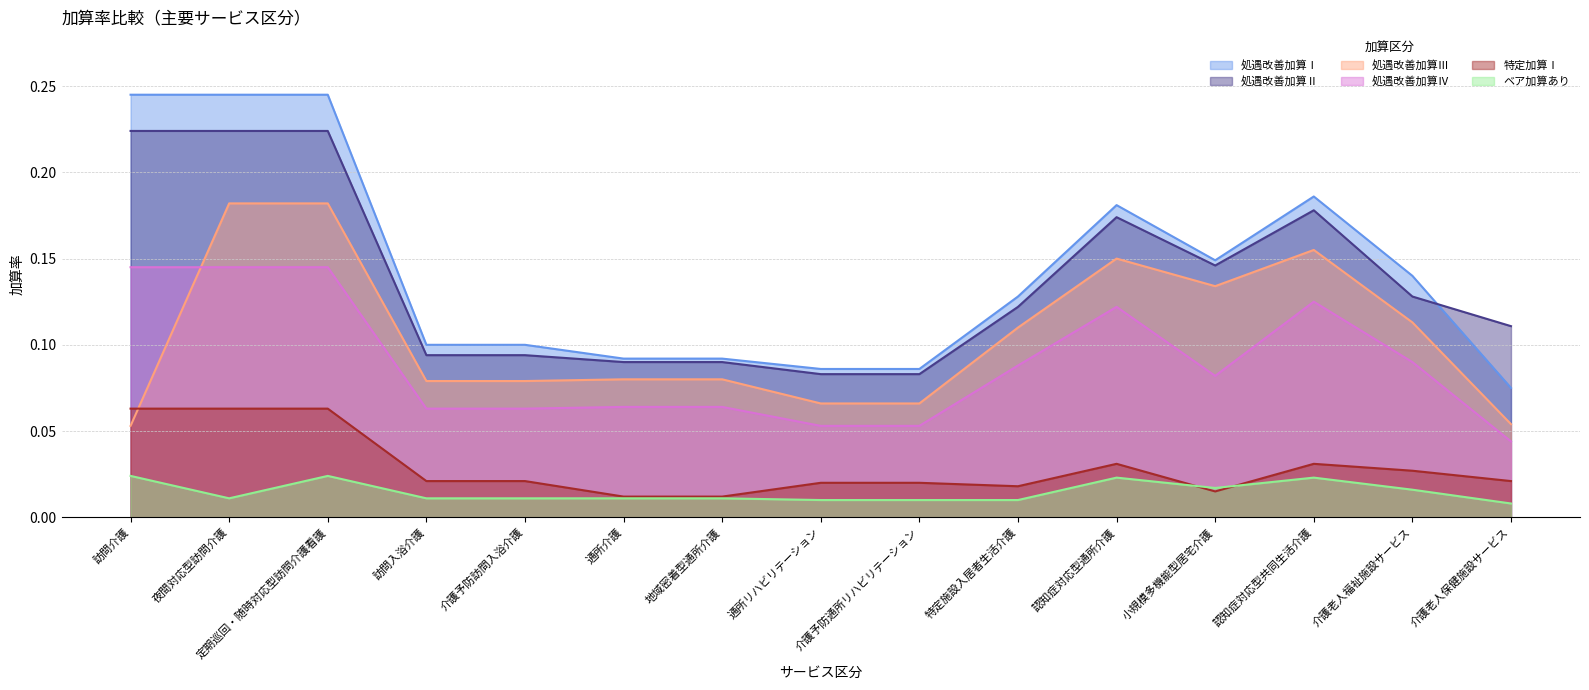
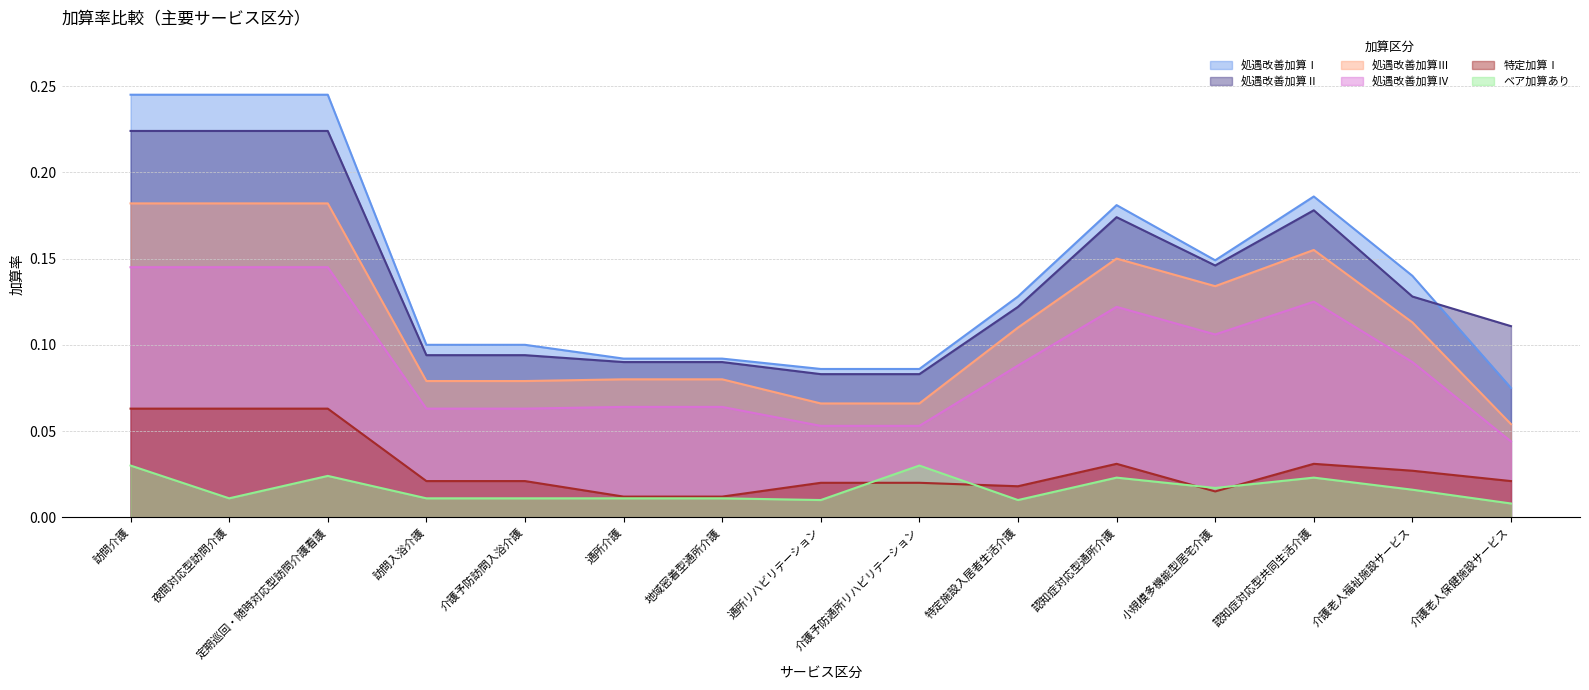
  {
    "処遇改善加算Ⅰ": {
      "訪問介護": 0.245,
      "夜間対応型訪問介護": 0.245,
      "定期巡回・随時対応型訪問介護看護": 0.245,
      "訪問入浴介護": 0.100,
      "介護予防訪問入浴介護": 0.100,
      "通所介護": 0.092,
      "地域密着型通所介護": 0.092,
      "通所リハビリテーション": 0.086,
      "介護予防通所リハビリテーション": 0.086,
      "特定施設入居者生活介護": 0.128,
      "認知症対応型通所介護": 0.181,
      "小規模多機能型居宅介護": 0.149,
      "認知症対応型共同生活介護": 0.186,
      "介護老人福祉施設サービス": 0.140,
      "介護老人保健施設サービス": 0.075
    },
    "処遇改善加算Ⅱ": {
      "訪問介護": 0.224,
      "夜間対応型訪問介護": 0.224,
      "定期巡回・随時対応型訪問介護看護": 0.224,
      "訪問入浴介護": 0.094,
      "介護予防訪問入浴介護": 0.094,
      "通所介護": 0.090,
      "地域密着型通所介護": 0.090,
      "通所リハビリテーション": 0.083,
      "介護予防通所リハビリテーション": 0.083,
      "特定施設入居者生活介護": 0.122,
      "認知症対応型通所介護": 0.174,
      "小規模多機能型居宅介護": 0.146,
      "認知症対応型共同生活介護": 0.178,
      "介護老人福祉施設サービス": 0.128,
      "介護老人保健施設サービス": 0.111
    },
    "処遇改善加算Ⅲ": {
-     "訪問介護": 0.053,
+     "訪問介護": 0.182,
      "夜間対応型訪問介護": 0.182,
      "定期巡回・随時対応型訪問介護看護": 0.182,
      "訪問入浴介護": 0.079,
      "介護予防訪問入浴介護": 0.079,
      "通所介護": 0.080,
      "地域密着型通所介護": 0.080,
      "通所リハビリテーション": 0.066,
      "介護予防通所リハビリテーション": 0.066,
      "特定施設入居者生活介護": 0.110,
      "認知症対応型通所介護": 0.150,
      "小規模多機能型居宅介護": 0.134,
      "認知症対応型共同生活介護": 0.155,
      "介護老人福祉施設サービス": 0.113,
      "介護老人保健施設サービス": 0.054
    },
    "処遇改善加算Ⅳ": {
      "訪問介護": 0.145,
      "夜間対応型訪問介護": 0.145,
      "定期巡回・随時対応型訪問介護看護": 0.145,
      "訪問入浴介護": 0.063,
      "介護予防訪問入浴介護": 0.063,
      "通所介護": 0.064,
      "地域密着型通所介護": 0.064,
      "通所リハビリテーション": 0.053,
      "介護予防通所リハビリテーション": 0.053,
      "特定施設入居者生活介護": 0.088,
      "認知症対応型通所介護": 0.122,
-     "小規模多機能型居宅介護": 0.082,
+     "小規模多機能型居宅介護": 0.106,
      "認知症対応型共同生活介護": 0.125,
      "介護老人福祉施設サービス": 0.090,
      "介護老人保健施設サービス": 0.044
    },
    "特定加算Ⅰ": {
      "訪問介護": 0.063,
      "夜間対応型訪問介護": 0.063,
      "定期巡回・随時対応型訪問介護看護": 0.063,
      "訪問入浴介護": 0.021,
      "介護予防訪問入浴介護": 0.021,
      "通所リハビリテーション": 0.020,
      "介護予防通所リハビリテーション": 0.020,
      "特定施設入居者生活介護": 0.018,
      "認知症対応型通所介護": 0.031,
      "小規模多機能型居宅介護": 0.015,
      "認知症対応型共同生活介護": 0.031,
      "介護老人福祉施設サービス": 0.027,
      "介護老人保健施設サービス": 0.021
    },
    "ベア加算あり": {
-     "訪問介護": 0.024,
+     "訪問介護": 0.030,
      "夜間対応型訪問介護": 0.011,
      "定期巡回・随時対応型訪問介護看護": 0.024,
      "訪問入浴介護": 0.011,
      "介護予防訪問入浴介護": 0.011,
      "通所リハビリテーション": 0.010,
-     "介護予防通所リハビリテーション": 0.01,
+     "介護予防通所リハビリテーション": 0.03,
      "特定施設入居者生活介護": 0.010,
      "認知症対応型通所介護": 0.023,
      "小規模多機能型居宅介護": 0.017,
      "認知症対応型共同生活介護": 0.023,
      "介護老人福祉施設サービス": 0.016,
      "介護老人保健施設サービス": 0.008
    }
  }
